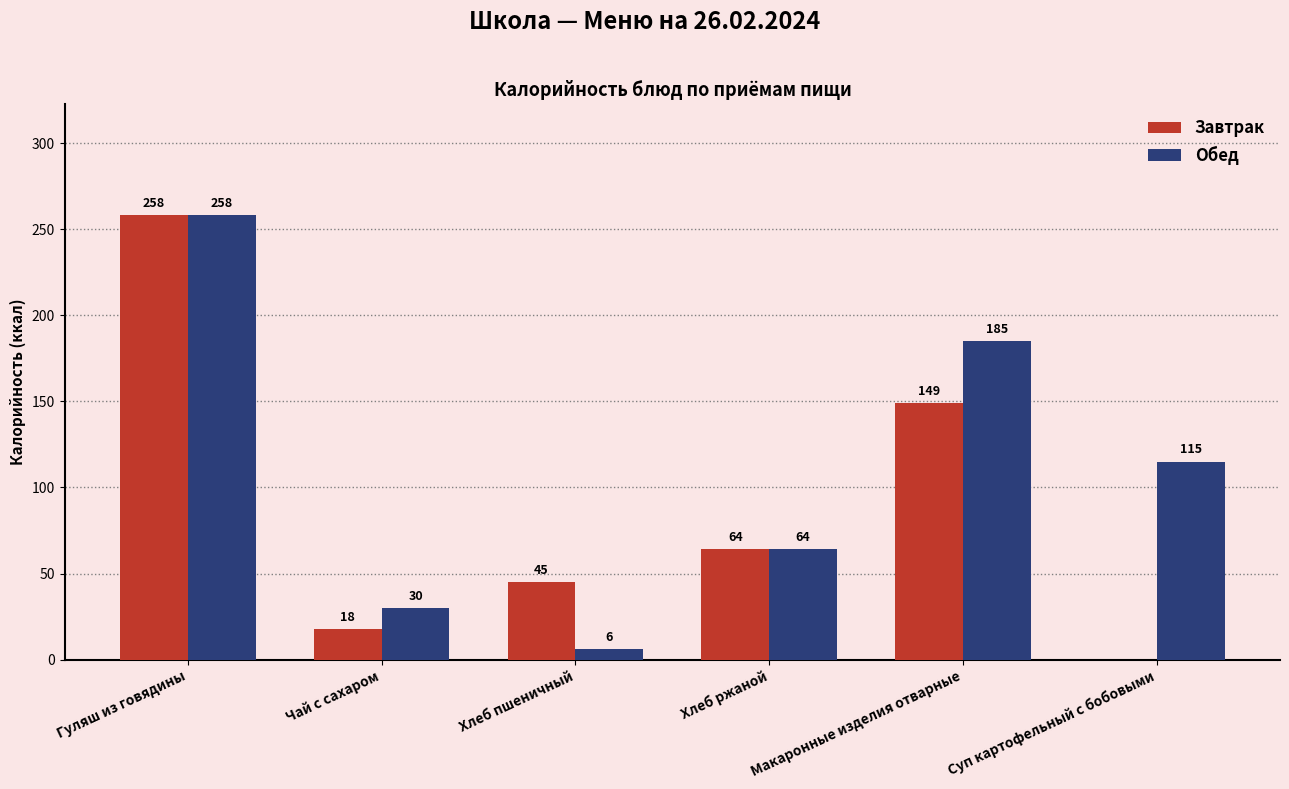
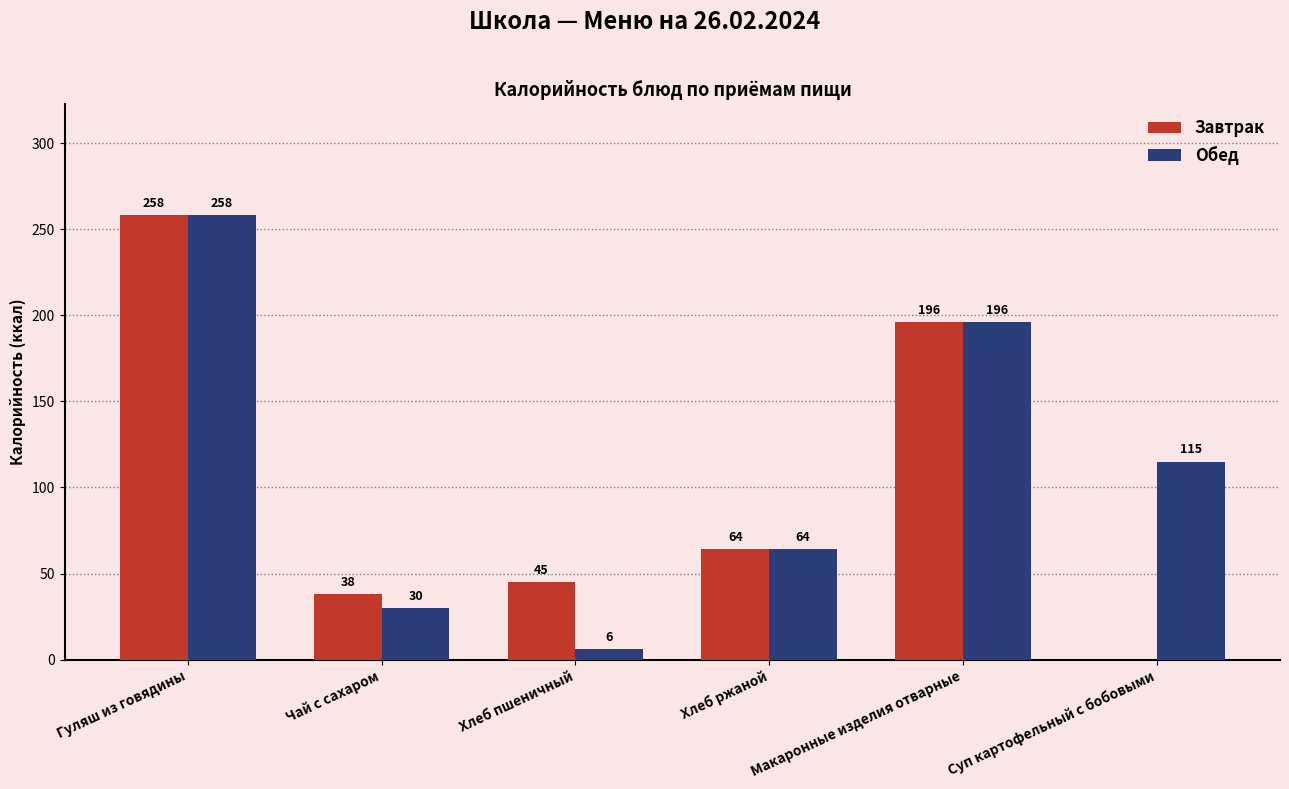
  {
    "Завтрак": {
      "Гуляш из говядины": 258,
-     "Чай с сахаром": 18,
+     "Чай с сахаром": 38,
      "Хлеб пшеничный": 45,
      "Хлеб ржаной": 64,
-     "Макаронные изделия отварные": 149
+     "Макаронные изделия отварные": 196
    },
    "Обед": {
      "Гуляш из говядины": 258,
      "Чай с сахаром": 30,
      "Хлеб пшеничный": 6,
      "Хлеб ржаной": 64,
-     "Макаронные изделия отварные": 185,
+     "Макаронные изделия отварные": 196,
      "Суп картофельный с бобовыми": 115
    }
  }
